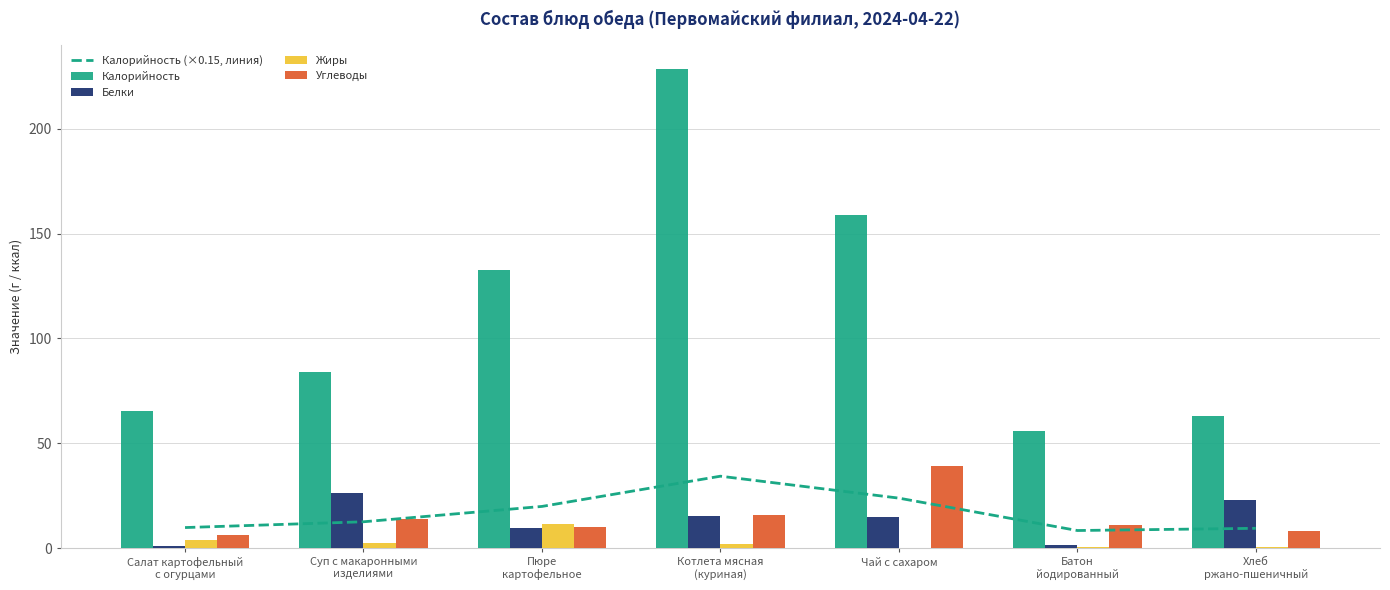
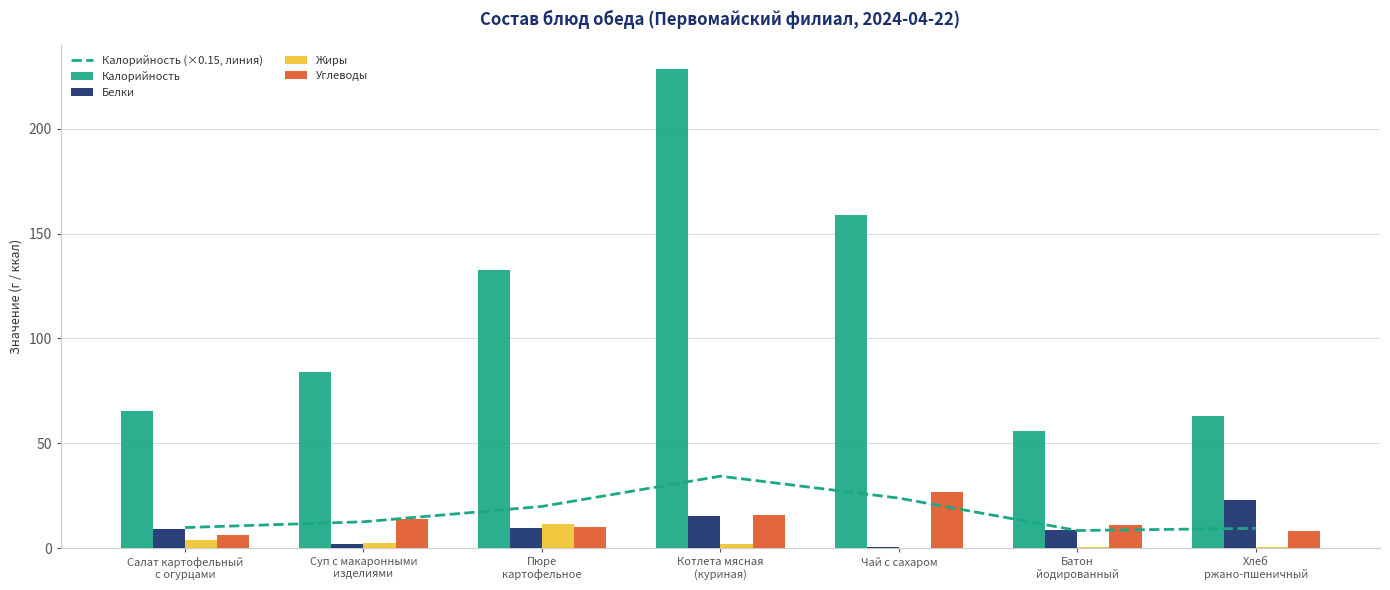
  {
    "Белки": {
-     "Салат картофельный с огурцами": 1,
-     "Суп с макаронными изделиями": 26,
+     "Салат картофельный с огурцами": 9,
+     "Суп с макаронными изделиями": 2,
      "Пюре картофельное": 10,
      "Котлета мясная (куриная)": 16,
-     "Чай с сахаром": 15,
-     "Батон йодированный": 2,
+     "Чай с сахаром": 0,
+     "Батон йодированный": 9,
      "Хлеб ржано-пшеничный": 23
    },
    "Жиры": {
      "Салат картофельный с огурцами": 4,
      "Суп с макаронными изделиями": 2,
      "Пюре картофельное": 12,
      "Котлета мясная (куриная)": 2,
      "Чай с сахаром": 0
    },
    "Углеводы": {
      "Салат картофельный с огурцами": 6,
      "Суп с макаронными изделиями": 14,
      "Пюре картофельное": 10,
      "Котлета мясная (куриная)": 16,
-     "Чай с сахаром": 39,
+     "Чай с сахаром": 27,
      "Батон йодированный": 11,
      "Хлеб ржано-пшеничный": 8
    }
  }
